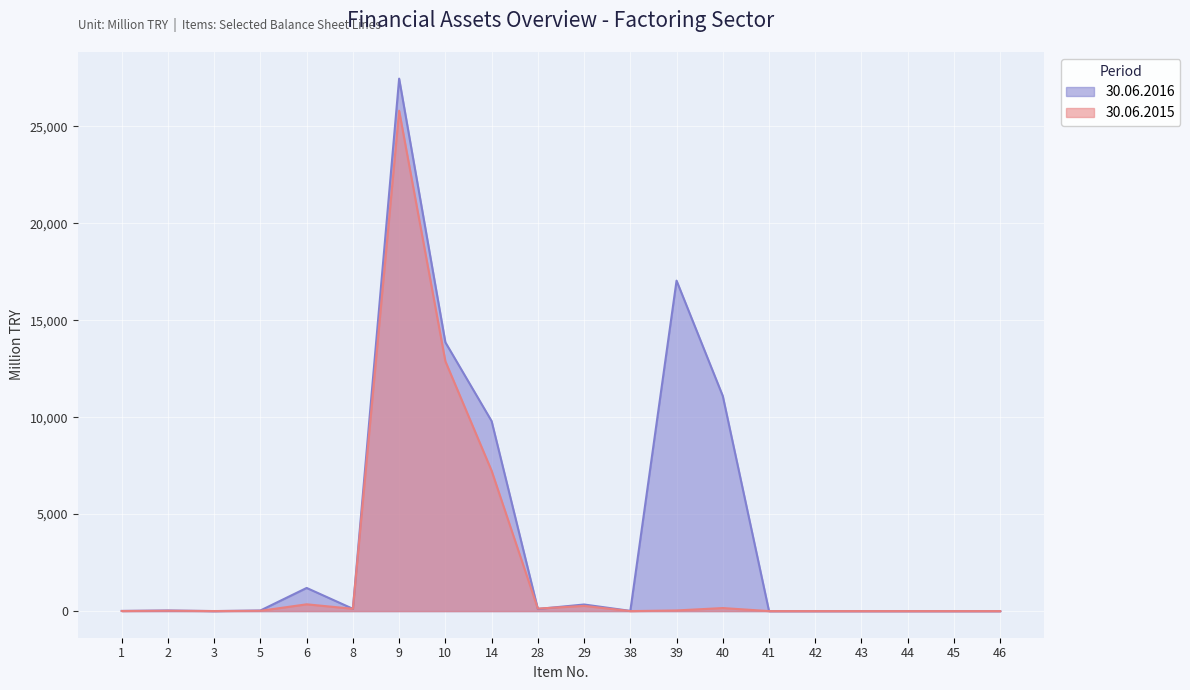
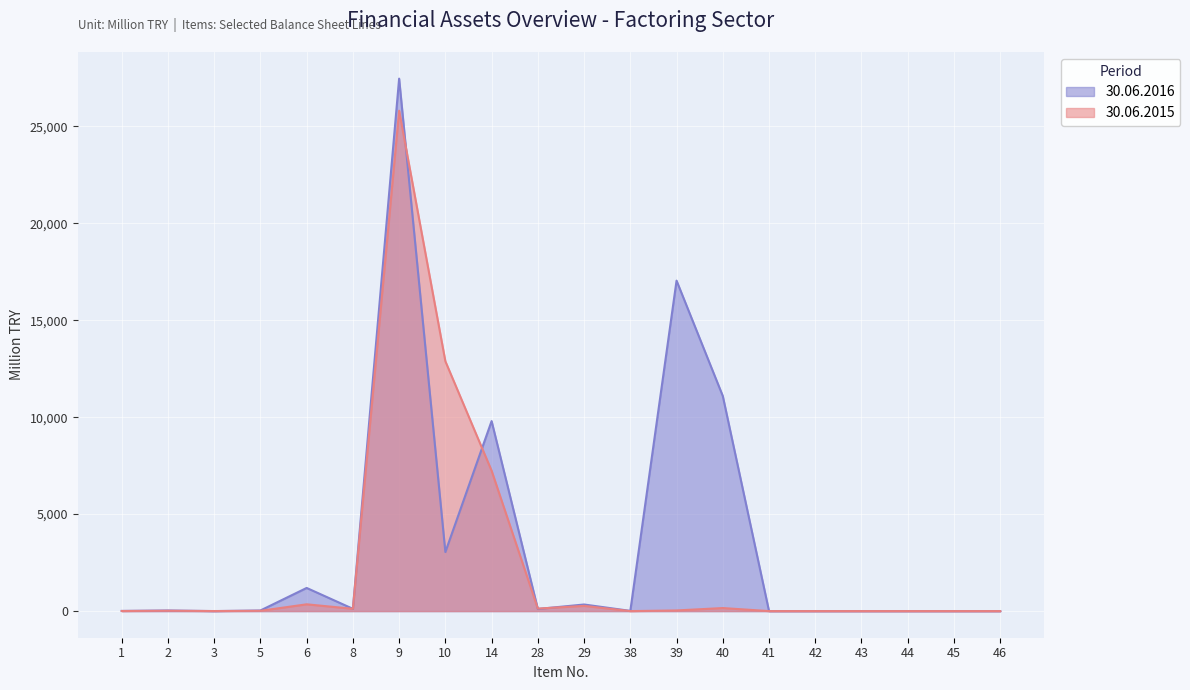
  {
    "30.06.2016": {
      "6": "1,200",
      "9": "27,500",
-     "10": "13,900",
+     "10": "3,000",
      "14": "9,800",
      "39": "17,000",
      "40": "11,100"
    },
    "30.06.2015": {
      "6": "400",
      "9": "25,800",
      "10": "12,900",
      "14": "7,200",
      "39": "0",
      "40": "200"
    }
  }
